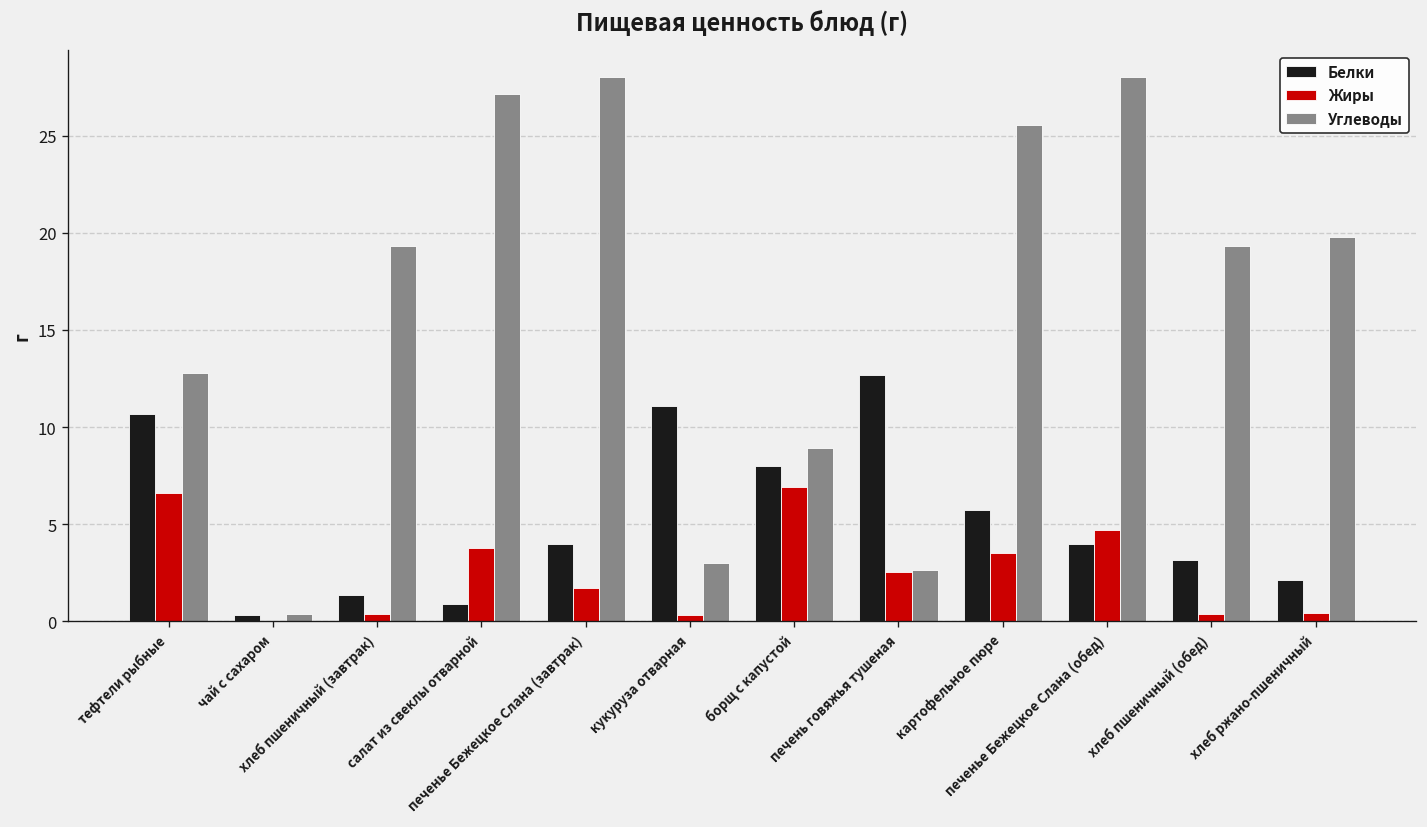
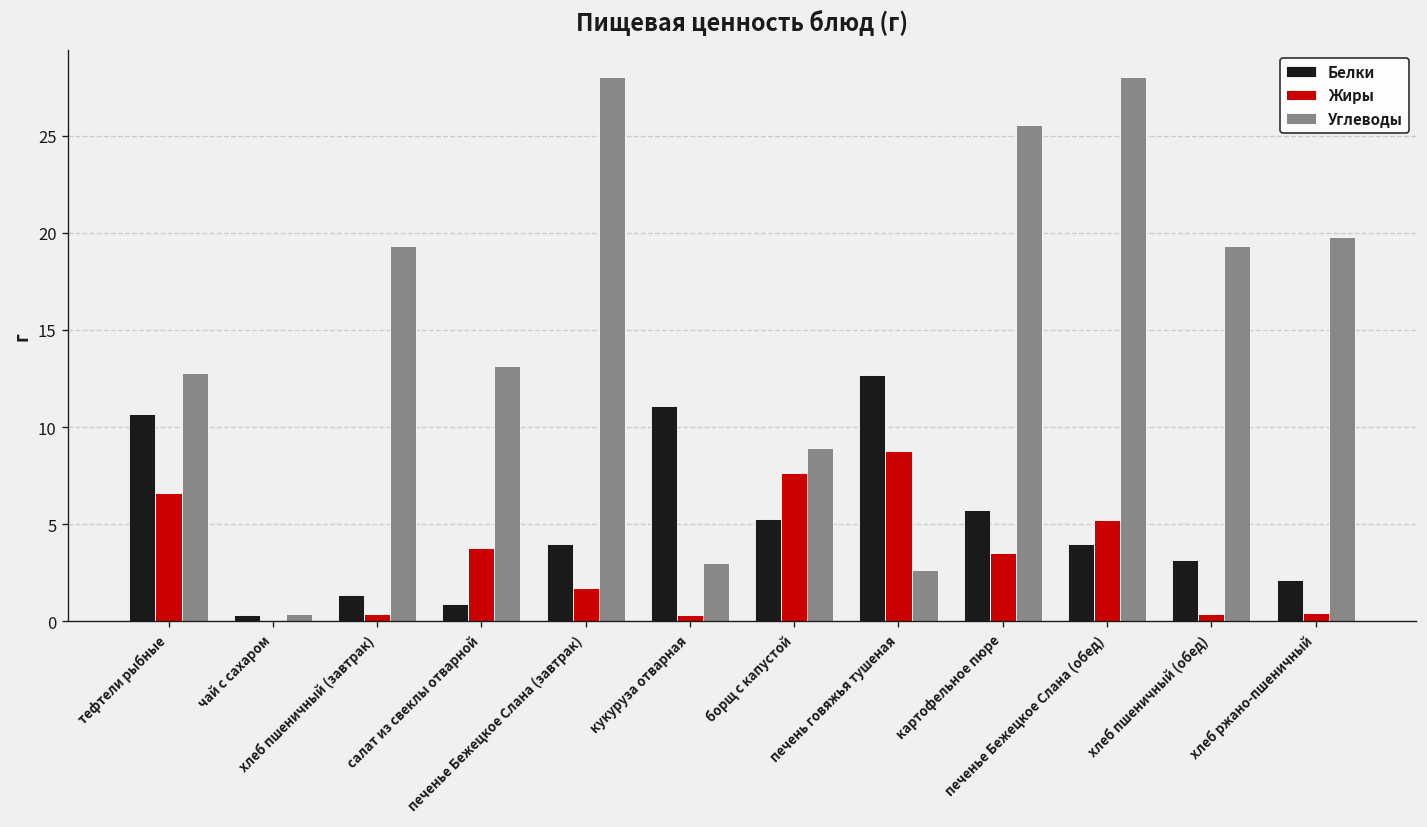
  {
    "Белки": {
      "тефтели рыбные": 10.7,
      "чай с сахаром": 0.3,
      "хлеб пшеничный (завтрак)": 1.3,
      "салат из свеклы отварной": 0.9,
      "печенье Бежецкое Слана (завтрак)": 4.0,
      "кукуруза отварная": 11.1,
-     "борщ с капустой": 8.0,
+     "борщ с капустой": 5.3,
      "печень говяжья тушеная": 12.7,
      "картофельное пюре": 5.8,
      "печенье Бежецкое Слана (обед)": 4.0,
      "хлеб пшеничный (обед)": 3.2,
      "хлеб ржано-пшеничный": 2.1
    },
    "Жиры": {
      "тефтели рыбные": 6.6,
      "чай с сахаром": 0.0,
      "хлеб пшеничный (завтрак)": 0.4,
      "салат из свеклы отварной": 3.8,
      "печенье Бежецкое Слана (завтрак)": 1.7,
      "кукуруза отварная": 0.3,
-     "борщ с капустой": 6.9,
-     "печень говяжья тушеная": 2.6,
+     "борщ с капустой": 7.6,
+     "печень говяжья тушеная": 8.8,
      "картофельное пюре": 3.5,
-     "печенье Бежецкое Слана (обед)": 4.7,
+     "печенье Бежецкое Слана (обед)": 5.2,
      "хлеб пшеничный (обед)": 0.4,
      "хлеб ржано-пшеничный": 0.4
    },
    "Углеводы": {
      "тефтели рыбные": 12.8,
      "чай с сахаром": 0.4,
      "хлеб пшеничный (завтрак)": 19.3,
-     "салат из свеклы отварной": 27.2,
+     "салат из свеклы отварной": 13.1,
      "печенье Бежецкое Слана (завтрак)": 28.0,
      "кукуруза отварная": 3.0,
      "борщ с капустой": 8.9,
      "печень говяжья тушеная": 2.6,
      "картофельное пюре": 25.6,
      "печенье Бежецкое Слана (обед)": 28.0,
      "хлеб пшеничный (обед)": 19.3,
      "хлеб ржано-пшеничный": 19.8
    }
  }
